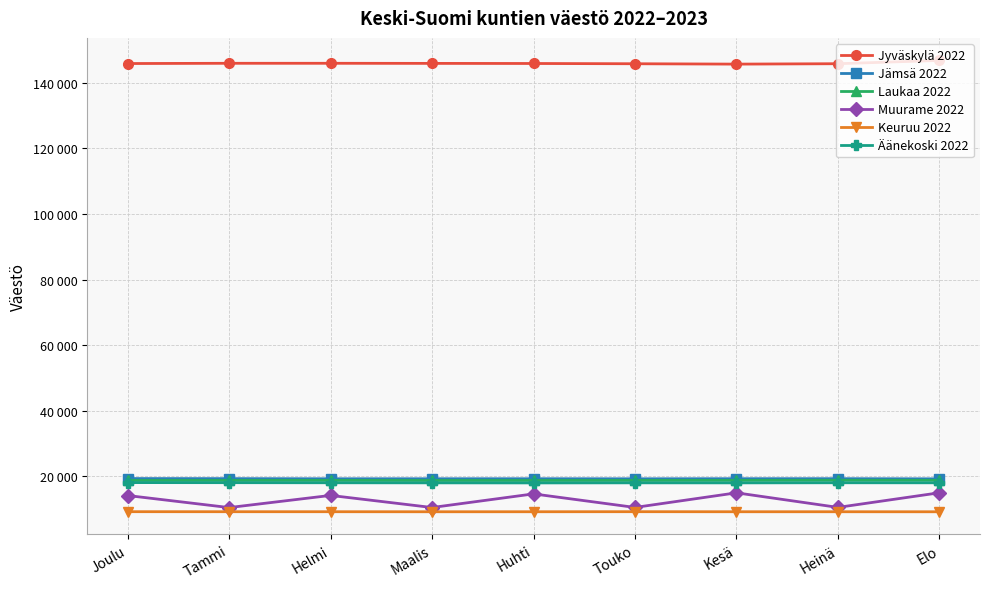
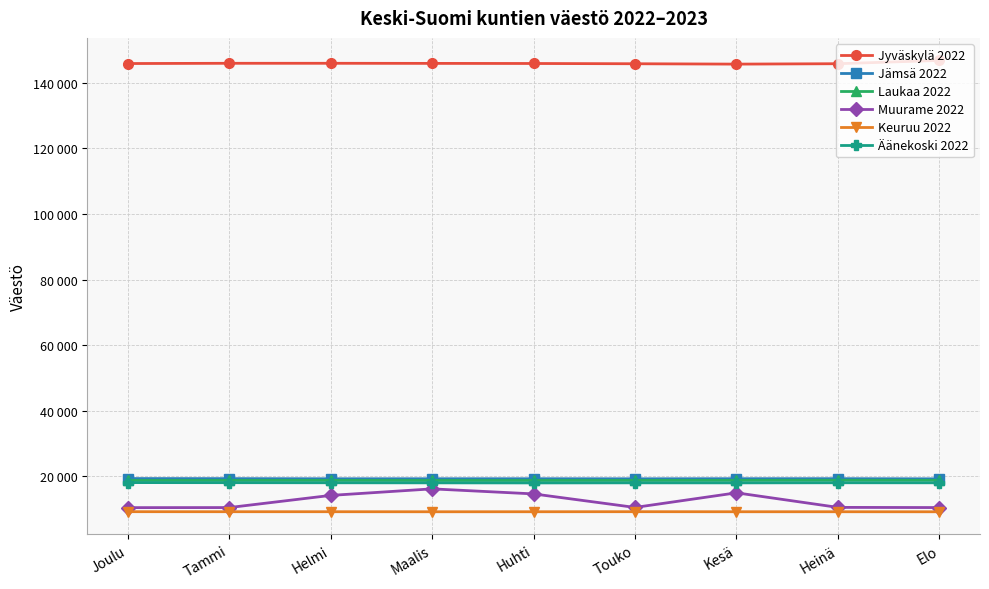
  {
    "Muurame 2022": {
-     "Joulu": 14000,
+     "Joulu": 10000,
      "Tammi": 11000,
      "Helmi": 14000,
-     "Maalis": 11000,
+     "Maalis": 16000,
      "Huhti": 15000,
      "Touko": 11000,
      "Kesä": 15000,
      "Heinä": 11000,
-     "Elo": 15000
+     "Elo": 11000
    }
  }
